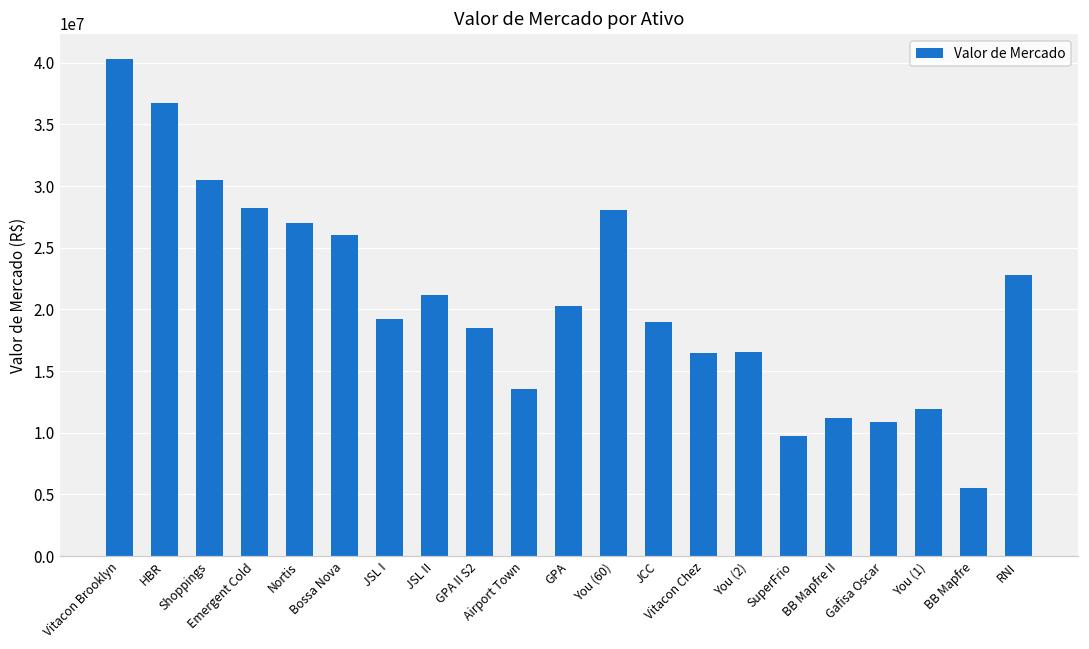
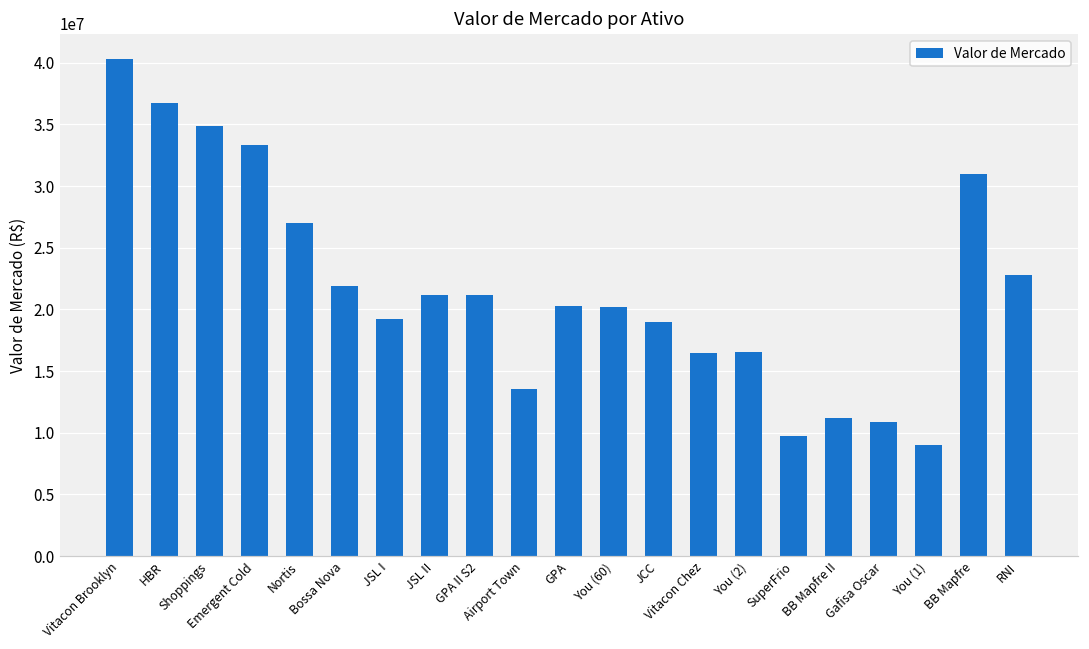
  {
    "Vitacon Brooklyn": 40300000,
    "HBR": 36800000,
-   "Shoppings": 30500000,
-   "Emergent Cold": 28200000,
+   "Shoppings": 34900000,
+   "Emergent Cold": 33300000,
    "Nortis": 27000000,
-   "Bossa Nova": 26000000,
+   "Bossa Nova": 21900000,
    "JSL I": 19200000,
    "JSL II": 21200000,
-   "GPA II S2": 18500000,
+   "GPA II S2": 21200000,
    "Airport Town": 13600000,
    "GPA": 20300000,
-   "You (60)": 28100000,
+   "You (60)": 20200000,
    "JCC": 19000000,
    "Vitacon Chez": 16500000,
    "You (2)": 16500000,
    "SuperFrio": 9700000,
    "BB Mapfre II": 11200000,
    "Gafisa Oscar": 10900000,
-   "You (1)": 11900000,
-   "BB Mapfre": 5500000,
+   "You (1)": 9000000,
+   "BB Mapfre": 30900000,
    "RNI": 22800000
  }
